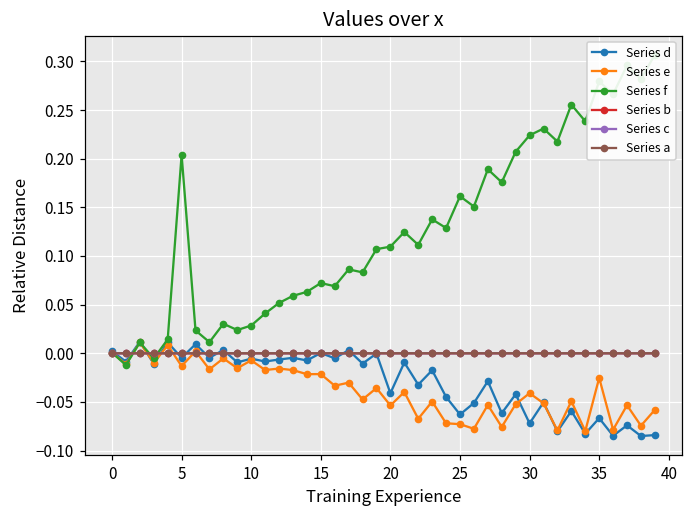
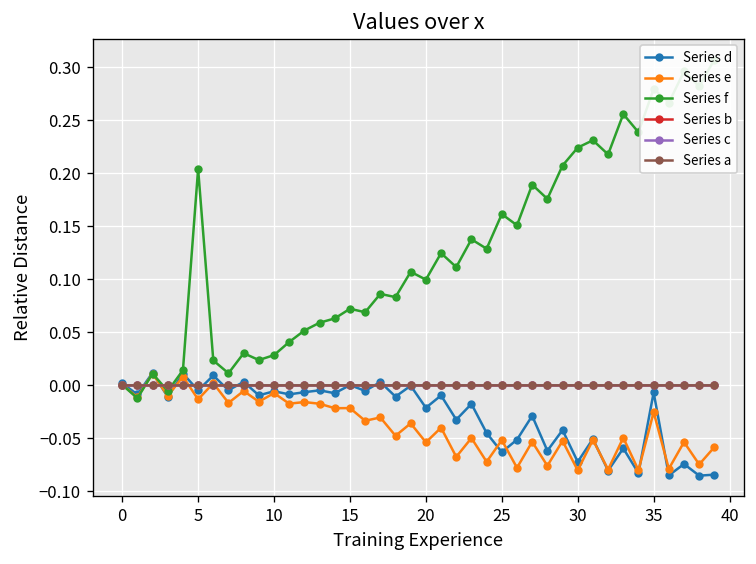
  {
    "Series d": {
      "5": 0.00,
-     "20": -0.04,
+     "20": -0.02,
      "25": -0.06,
      "30": -0.07,
-     "35": -0.07
+     "35": -0.01
    },
    "Series e": {
      "5": -0.01,
      "15": -0.02,
      "20": -0.05,
-     "25": -0.07,
-     "30": -0.04,
+     "25": -0.05,
+     "30": -0.08,
      "35": -0.03
    },
    "Series f": {
      "5": 0.20,
      "10": 0.03,
      "15": 0.07,
-     "20": 0.11,
+     "20": 0.10,
      "25": 0.16,
      "30": 0.22
    },
    "Series a": {
      "5": 0.00,
      "10": 0.00,
      "20": 0.00,
      "25": 0.00,
      "30": 0.00,
      "35": 0.00
    }
  }
